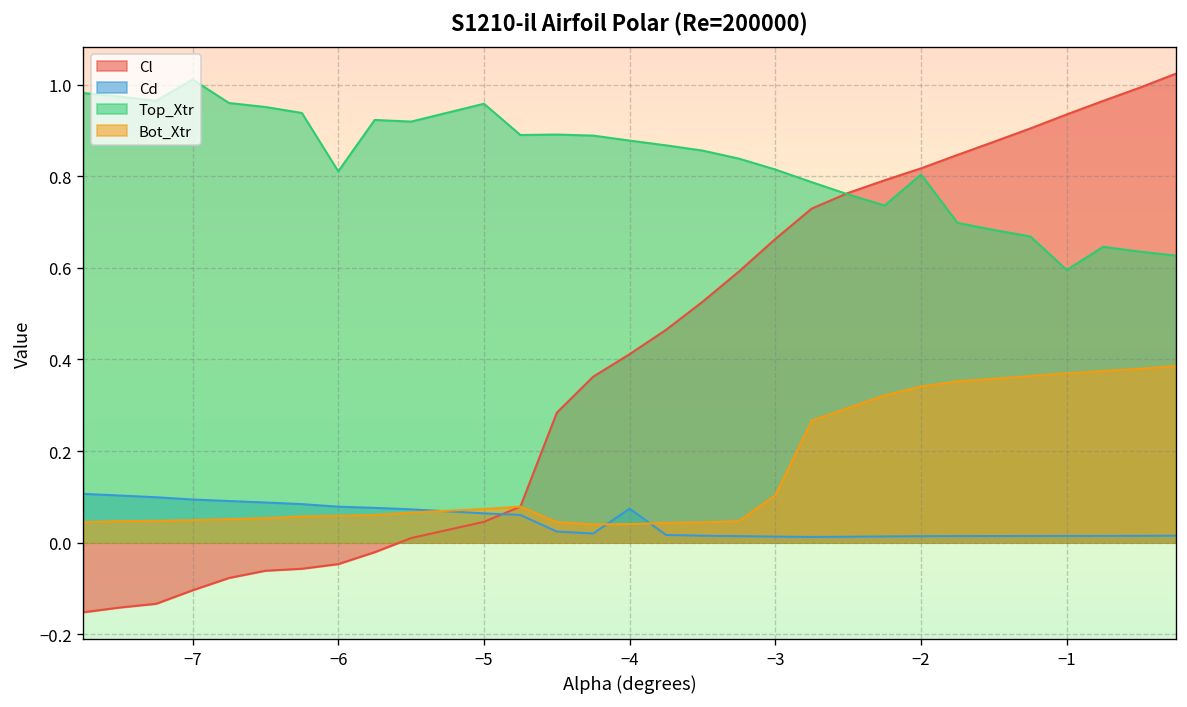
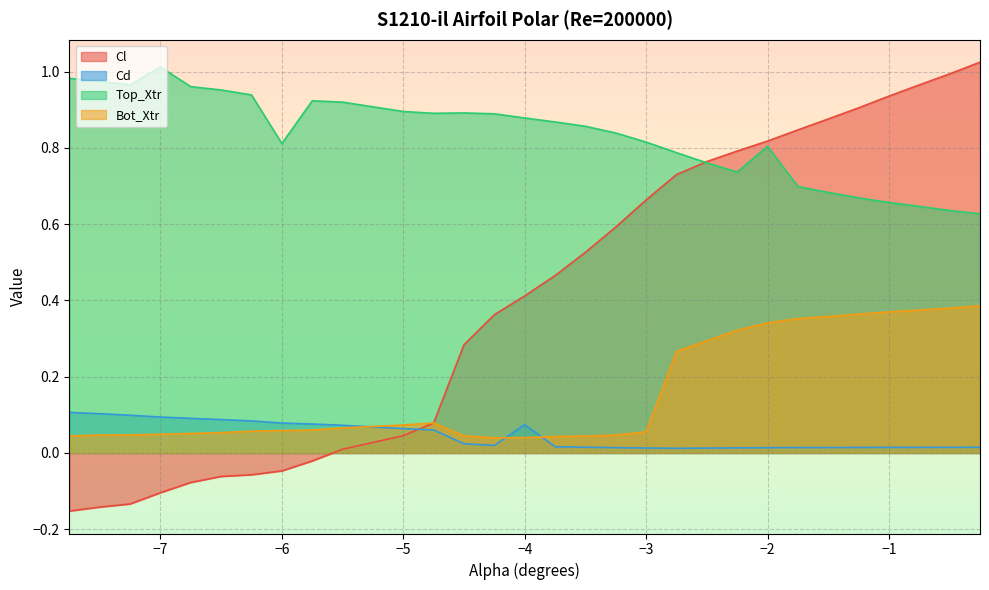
  {
    "Cd": {
      "−7": 0.09,
      "−6": 0.08,
      "−5": 0.06,
      "−4": 0.07,
      "−3": 0.01,
      "−2": 0.01,
      "−1": 0.01
    },
    "Top_Xtr": {
      "−6": 0.81,
-     "−5": 0.96,
+     "−5": 0.90,
      "−4": 0.88,
      "−3": 0.82,
      "−2": 0.80,
-     "−1": 0.60
+     "−1": 0.66
    },
    "Bot_Xtr": {
      "−7": 0.05,
      "−6": 0.06,
      "−5": 0.07,
      "−4": 0.04,
-     "−3": 0.10,
+     "−3": 0.06,
      "−2": 0.34,
      "−1": 0.37
    }
  }
